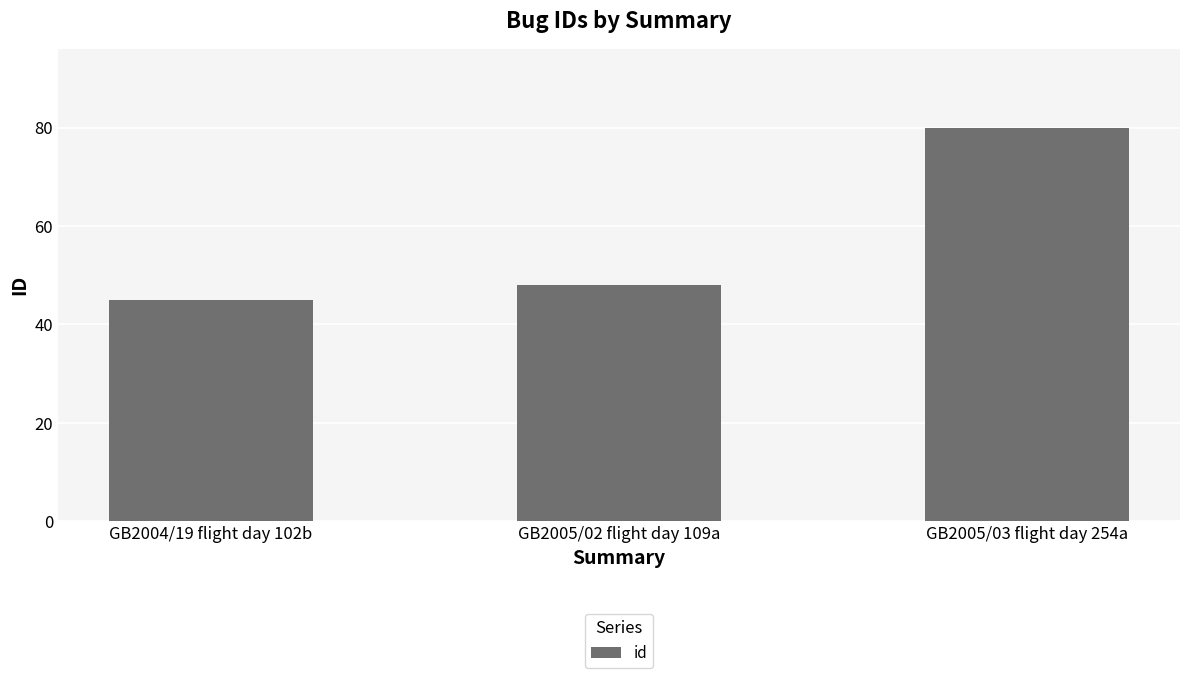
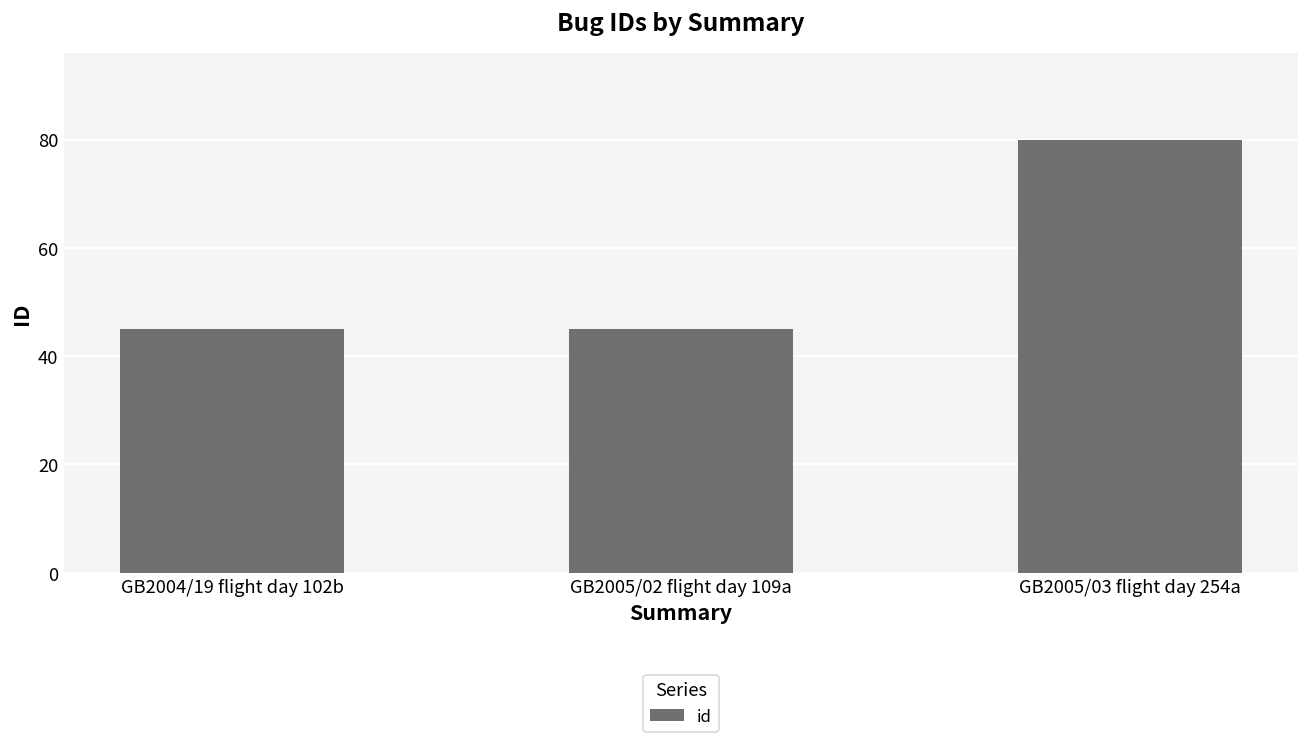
  {
    "GB2004/19 flight day 102b": 45,
-   "GB2005/02 flight day 109a": 48,
+   "GB2005/02 flight day 109a": 45,
    "GB2005/03 flight day 254a": 80
  }
